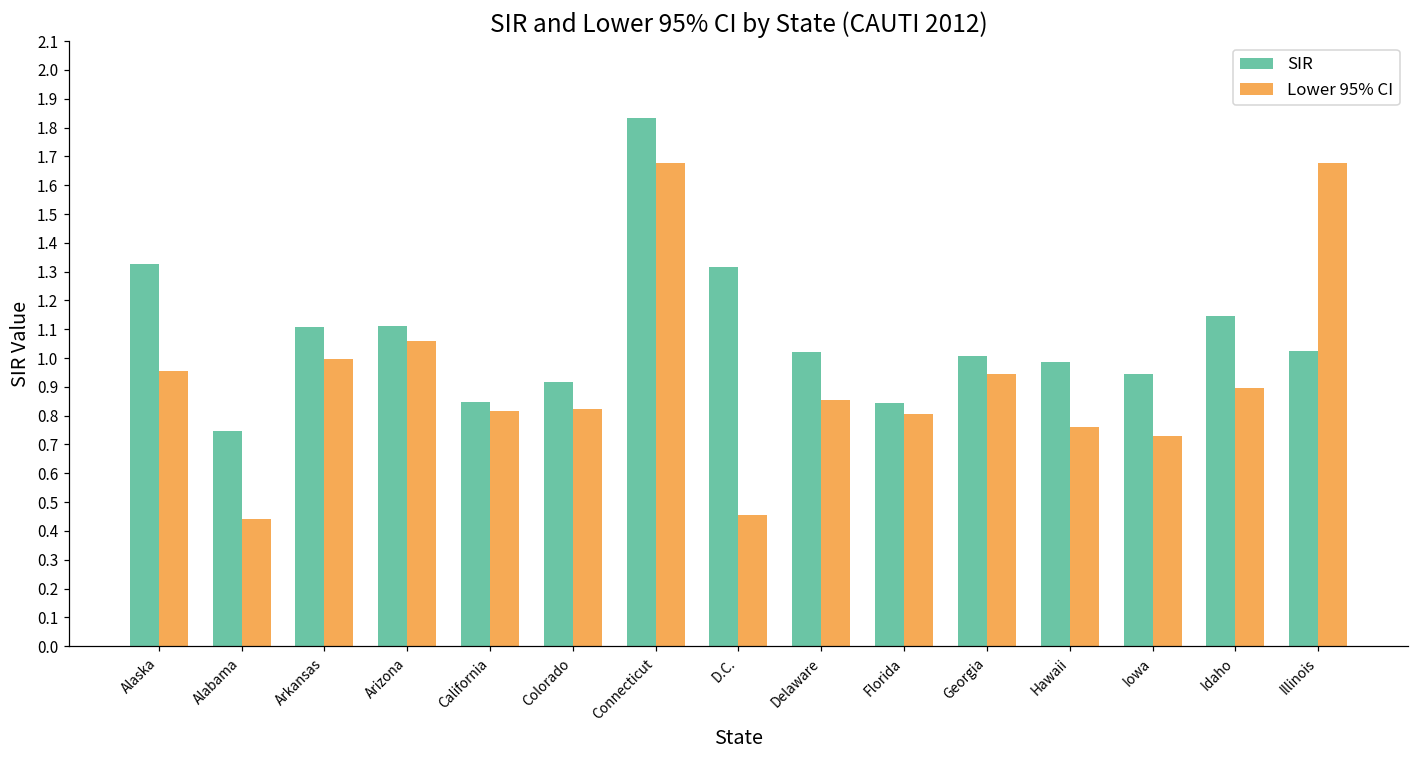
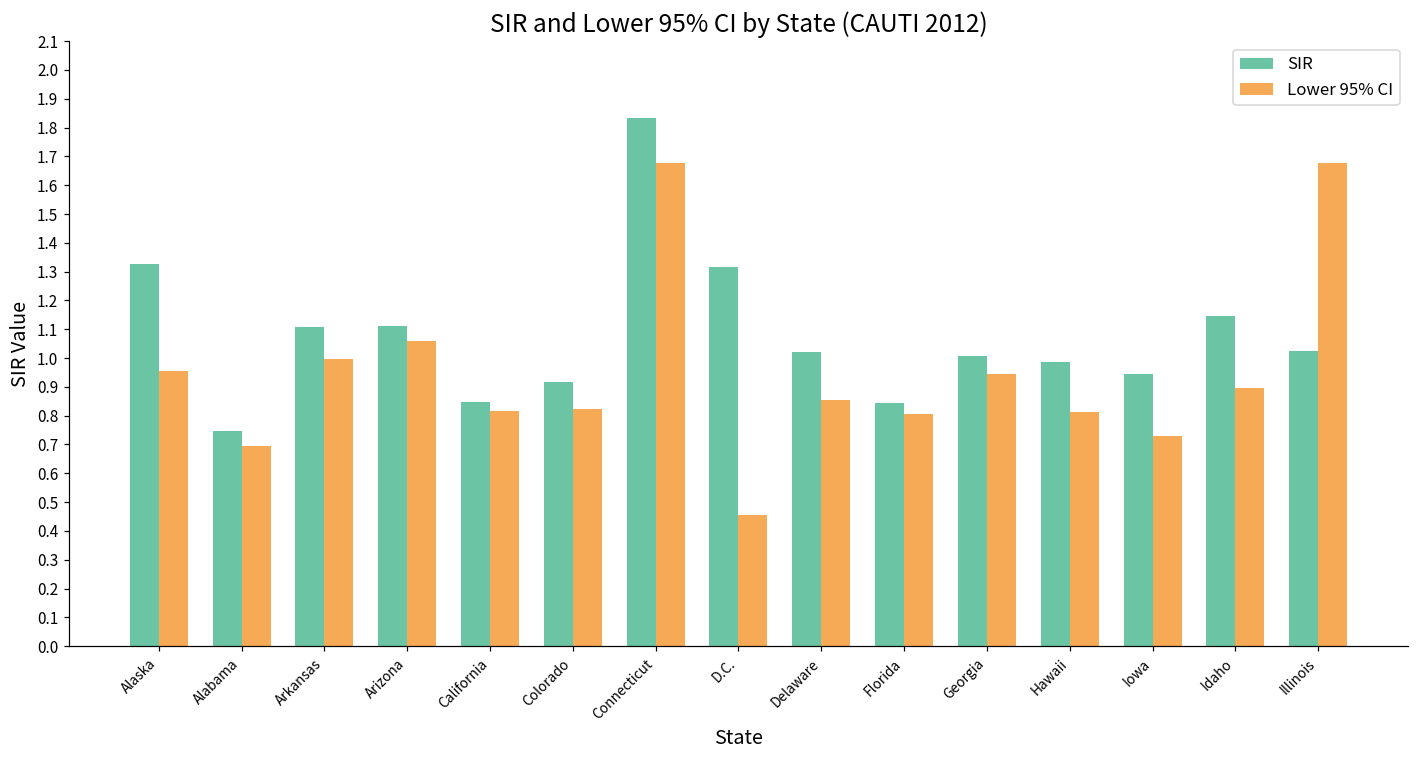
  {
    "SIR": {
      "Alaska": 1.33,
      "Alabama": 0.75,
      "Arkansas": 1.11,
      "Arizona": 1.11,
      "California": 0.85,
      "Colorado": 0.92,
      "Connecticut": 1.84,
      "D.C.": 1.32,
      "Delaware": 1.02,
      "Florida": 0.84,
      "Georgia": 1.01,
      "Hawaii": 0.99,
      "Iowa": 0.95,
      "Idaho": 1.15,
      "Illinois": 1.02
    },
    "Lower 95% CI": {
      "Alaska": 0.96,
-     "Alabama": 0.44,
+     "Alabama": 0.69,
      "Arkansas": 1.00,
      "Arizona": 1.06,
      "California": 0.82,
      "Colorado": 0.82,
      "Connecticut": 1.68,
      "D.C.": 0.46,
      "Delaware": 0.86,
      "Florida": 0.81,
      "Georgia": 0.95,
-     "Hawaii": 0.76,
+     "Hawaii": 0.81,
      "Iowa": 0.73,
      "Idaho": 0.90,
      "Illinois": 1.68
    }
  }
